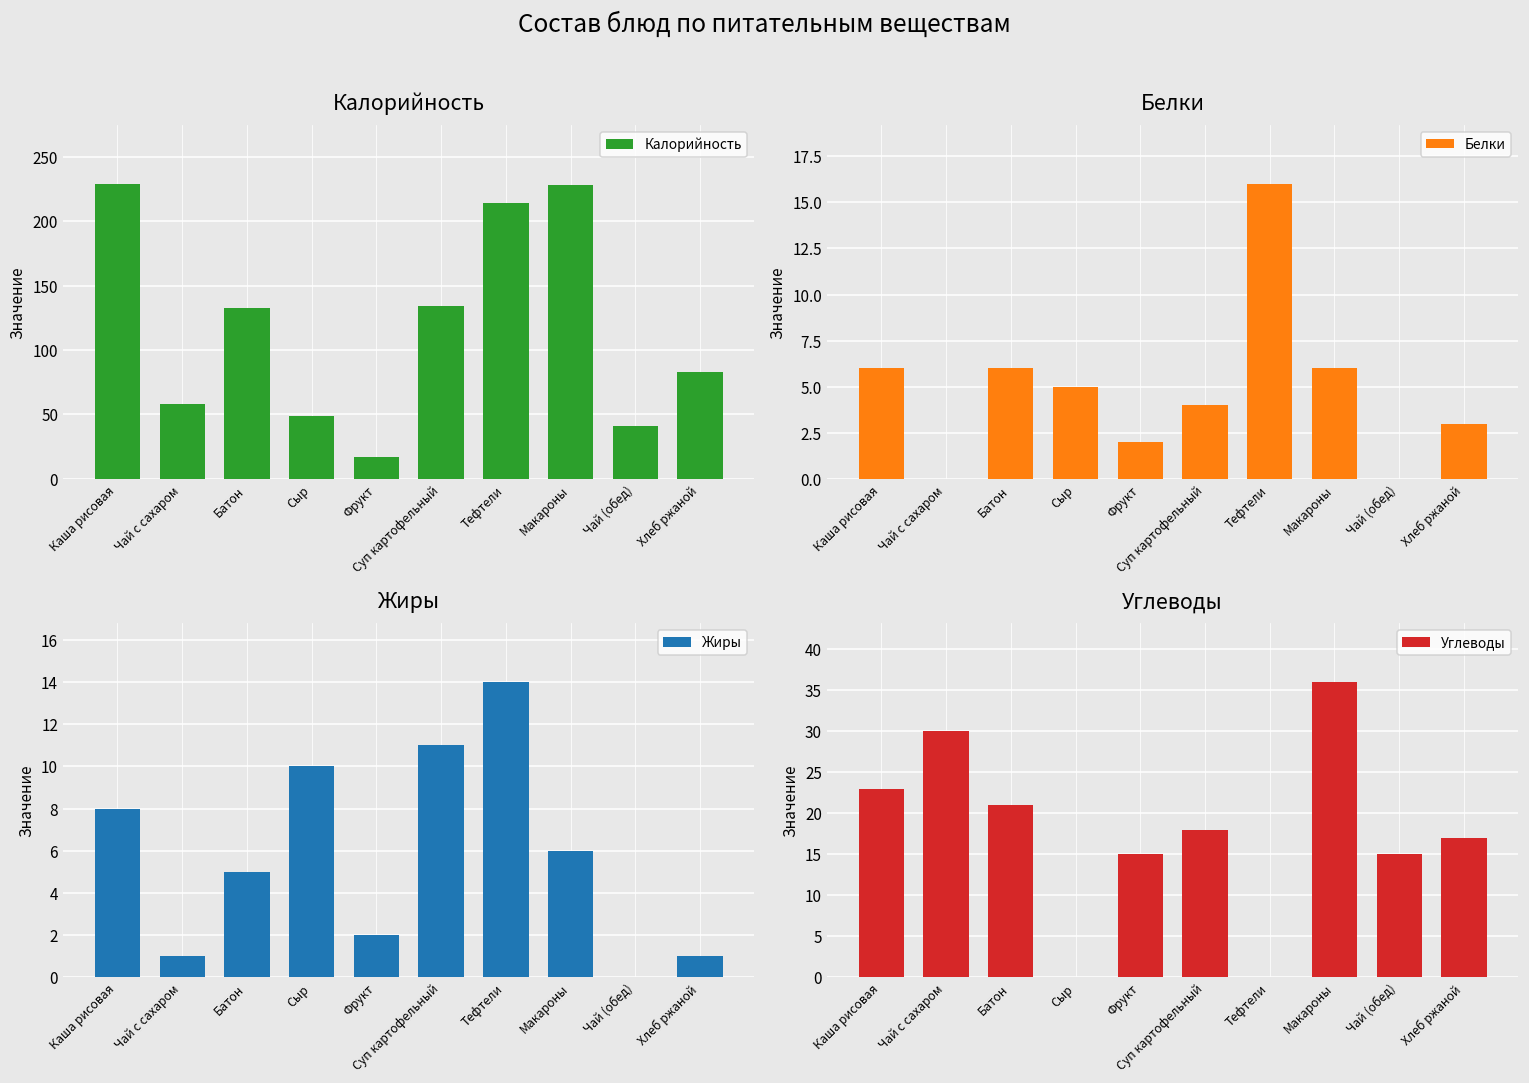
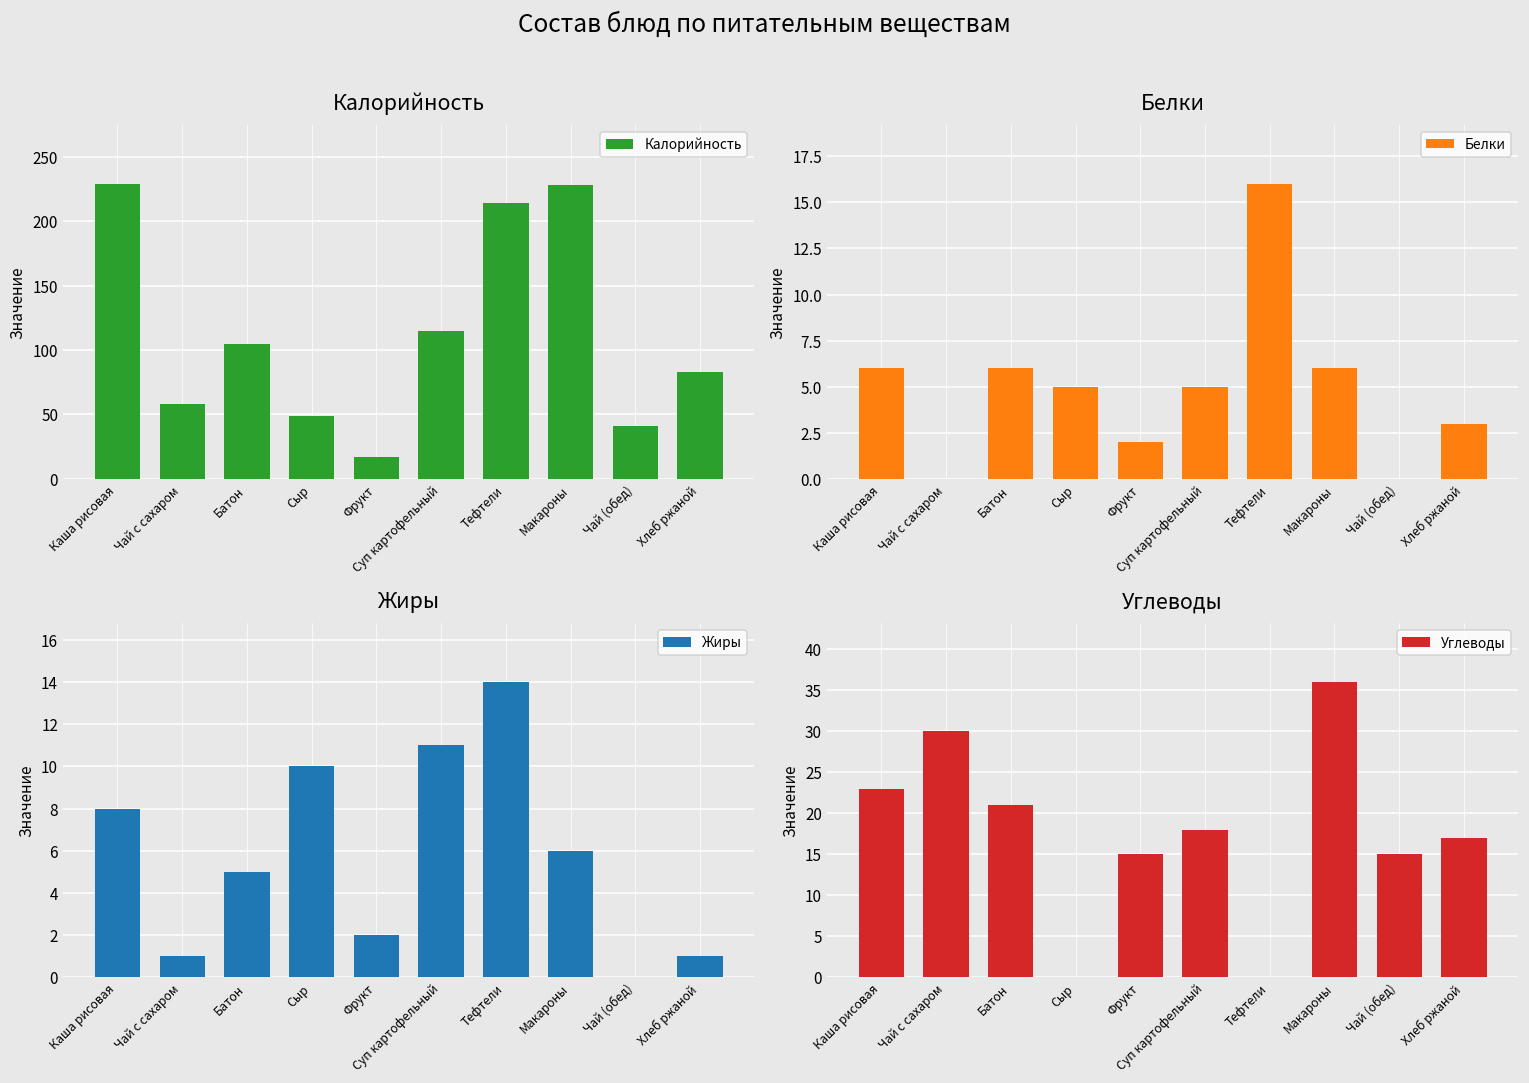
  {
    "Калорийность": {
      "Каша рисовая": 229,
      "Чай с сахаром": 58,
-     "Батон": 133,
+     "Батон": 105,
      "Сыр": 49,
      "Фрукт": 17,
-     "Суп картофельный": 134,
+     "Суп картофельный": 115,
      "Тефтели": 214,
      "Макароны": 228,
      "Чай (обед)": 41,
      "Хлеб ржаной": 83
    },
    "Белки": {
      "Каша рисовая": 6,
      "Чай с сахаром": 0,
      "Батон": 6,
      "Сыр": 5,
      "Фрукт": 2,
-     "Суп картофельный": 4,
+     "Суп картофельный": 5,
      "Тефтели": 16,
      "Макароны": 6,
      "Чай (обед)": 0,
      "Хлеб ржаной": 3
    },
    "Жиры": {
      "Каша рисовая": 8.0,
      "Чай с сахаром": 1.0,
      "Батон": 5.0,
      "Сыр": 10.0,
      "Фрукт": 2.0,
      "Суп картофельный": 11.0,
      "Тефтели": 14.0,
      "Макароны": 6.0,
      "Чай (обед)": 0.0,
      "Хлеб ржаной": 1.0
    },
    "Углеводы": {
      "Каша рисовая": 23,
      "Чай с сахаром": 30,
      "Батон": 21,
      "Сыр": 0,
      "Фрукт": 15,
      "Суп картофельный": 18,
      "Тефтели": 0,
      "Макароны": 36,
      "Чай (обед)": 15,
      "Хлеб ржаной": 17
    }
  }
